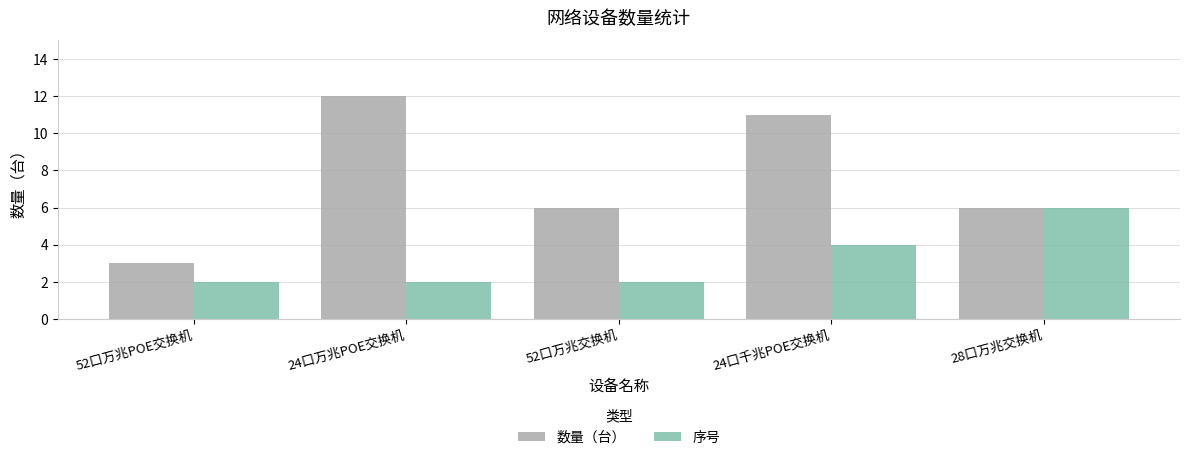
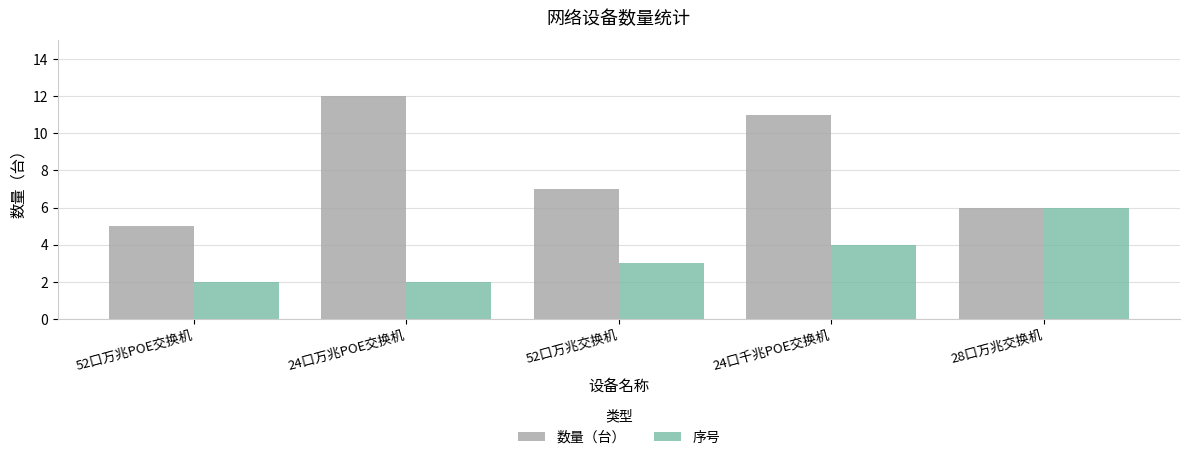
  {
    "数量（台）": {
-     "52口万兆POE交换机": 3,
+     "52口万兆POE交换机": 5,
      "24口万兆POE交换机": 12,
-     "52口万兆交换机": 6,
+     "52口万兆交换机": 7,
      "24口千兆POE交换机": 11,
      "28口万兆交换机": 6
    },
    "序号": {
      "52口万兆POE交换机": 2,
      "24口万兆POE交换机": 2,
-     "52口万兆交换机": 2,
+     "52口万兆交换机": 3,
      "24口千兆POE交换机": 4,
      "28口万兆交换机": 6
    }
  }
